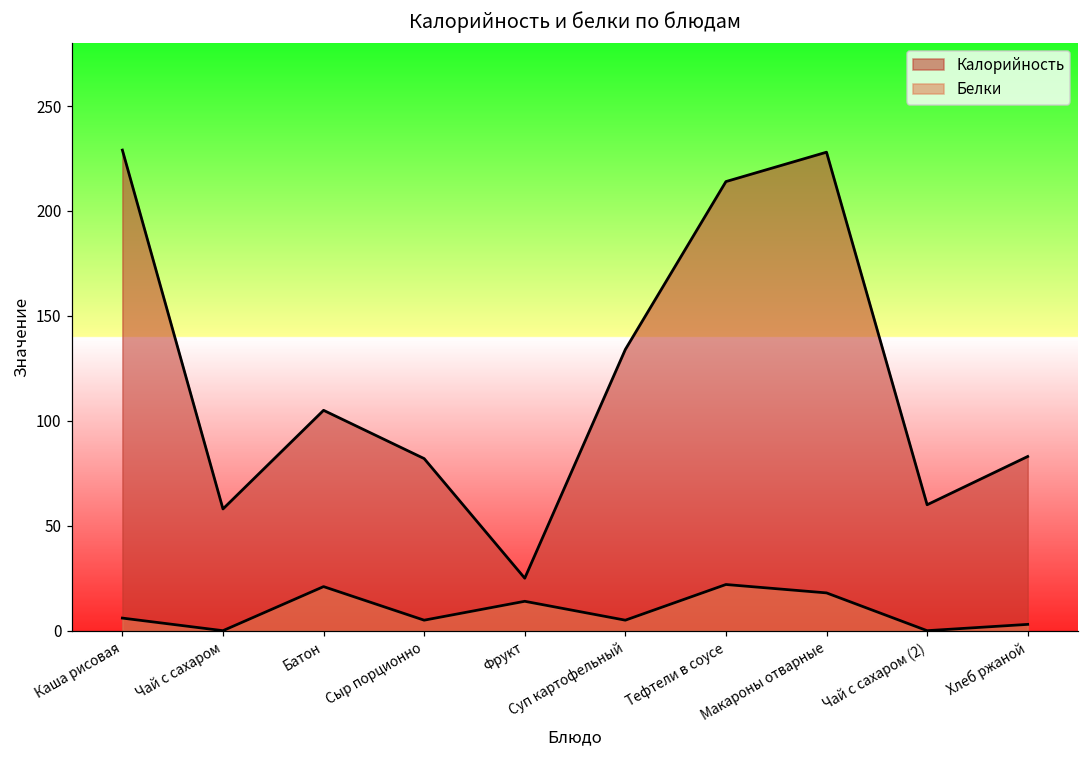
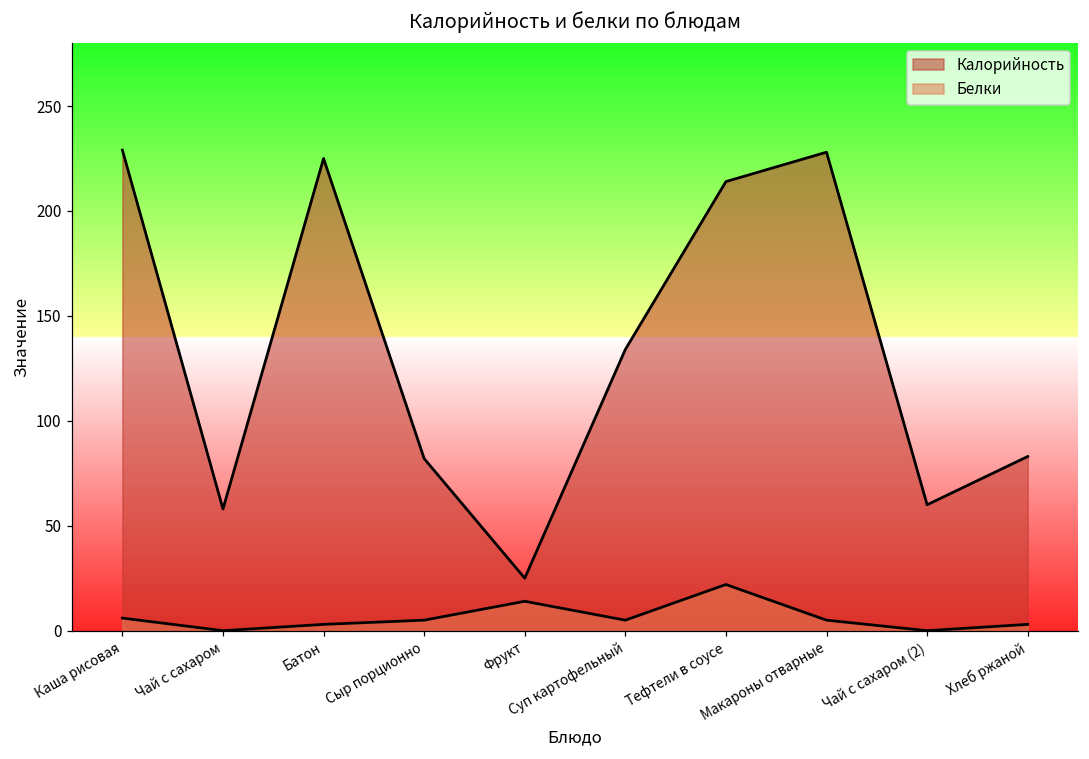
  {
    "Калорийность": {
      "Каша рисовая": 229,
      "Чай с сахаром": 58,
-     "Батон": 105,
+     "Батон": 225,
      "Сыр порционно": 82,
      "Фрукт": 25,
      "Суп картофельный": 134,
      "Тефтели в соусе": 214,
      "Макароны отварные": 228,
      "Чай с сахаром (2)": 60,
      "Хлеб ржаной": 83
    },
    "Белки": {
      "Каша рисовая": 6,
      "Чай с сахаром": 0,
-     "Батон": 21,
+     "Батон": 3,
      "Сыр порционно": 5,
      "Фрукт": 14,
      "Суп картофельный": 5,
      "Тефтели в соусе": 22,
-     "Макароны отварные": 18,
+     "Макароны отварные": 5,
      "Чай с сахаром (2)": 0,
      "Хлеб ржаной": 3
    }
  }
